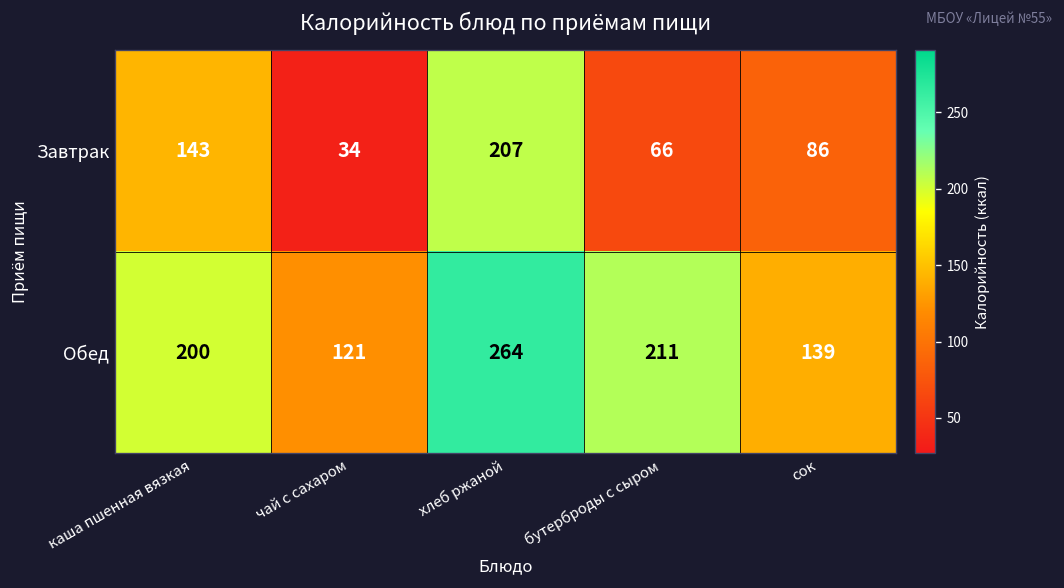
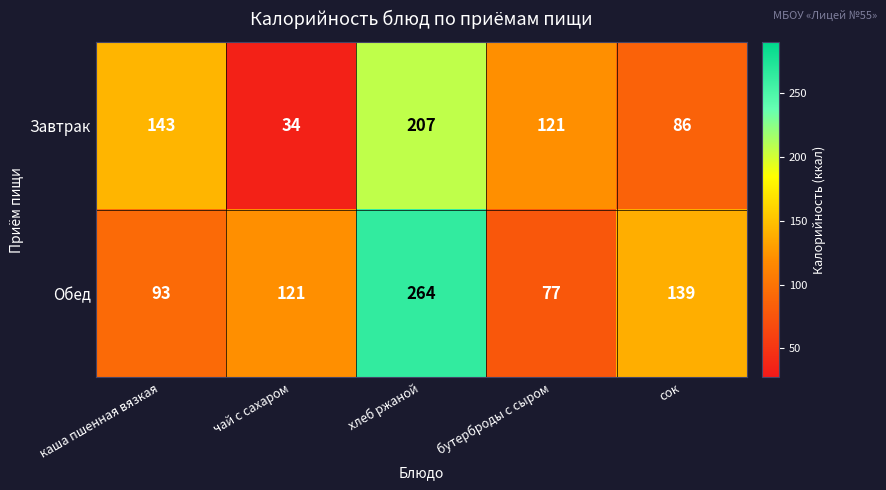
  {
    "Завтрак": {
      "каша пшенная вязкая": 143,
      "чай с сахаром": 34,
      "хлеб ржаной": 207,
-     "бутерброды с сыром": 66,
+     "бутерброды с сыром": 121,
      "сок": 86
    },
    "Обед": {
-     "каша пшенная вязкая": 200,
+     "каша пшенная вязкая": 93,
      "чай с сахаром": 121,
      "хлеб ржаной": 264,
-     "бутерброды с сыром": 211,
+     "бутерброды с сыром": 77,
      "сок": 139
    }
  }
